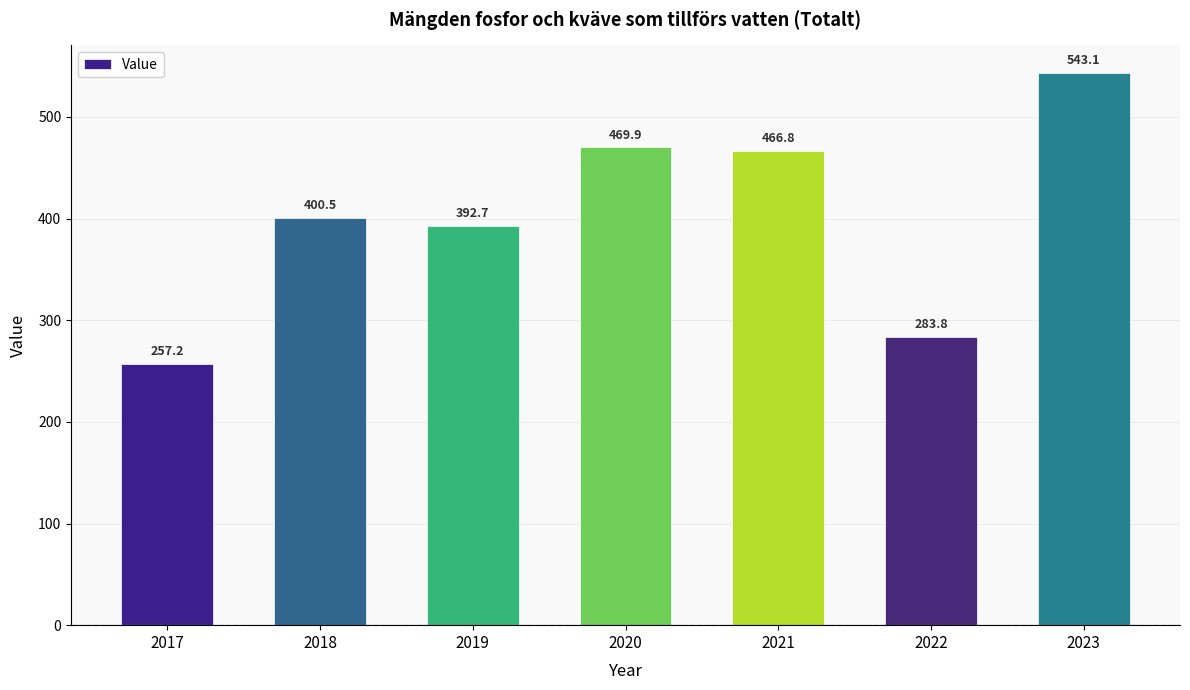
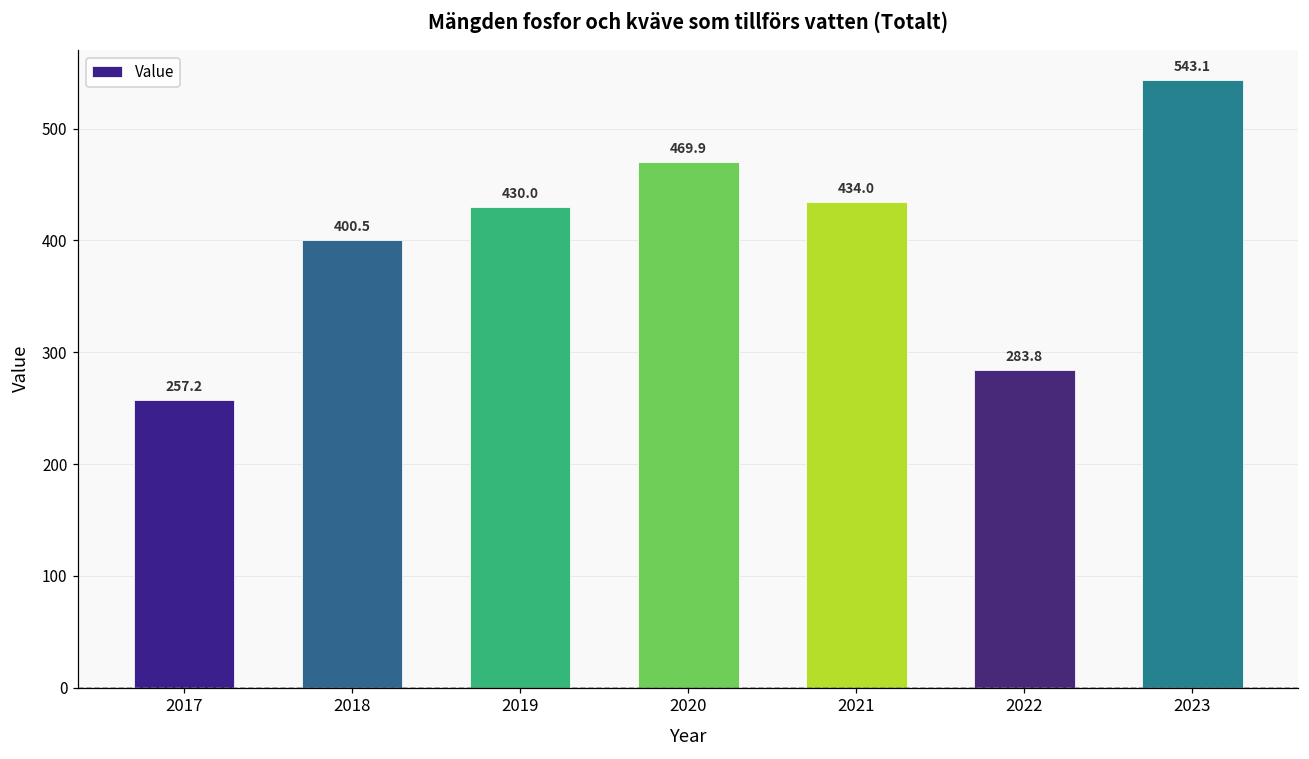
  {
    "2017": 257.2,
    "2018": 400.5,
-   "2019": 392.7,
+   "2019": 430.0,
    "2020": 469.9,
-   "2021": 466.8,
+   "2021": 434.0,
    "2022": 283.8,
    "2023": 543.1
  }
